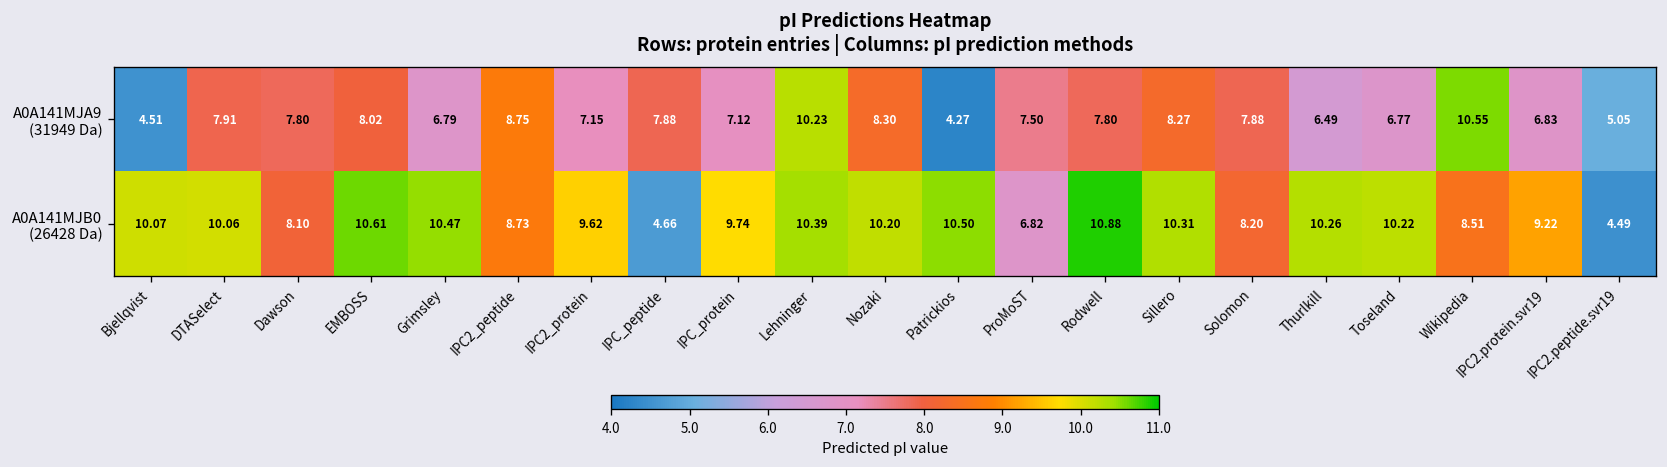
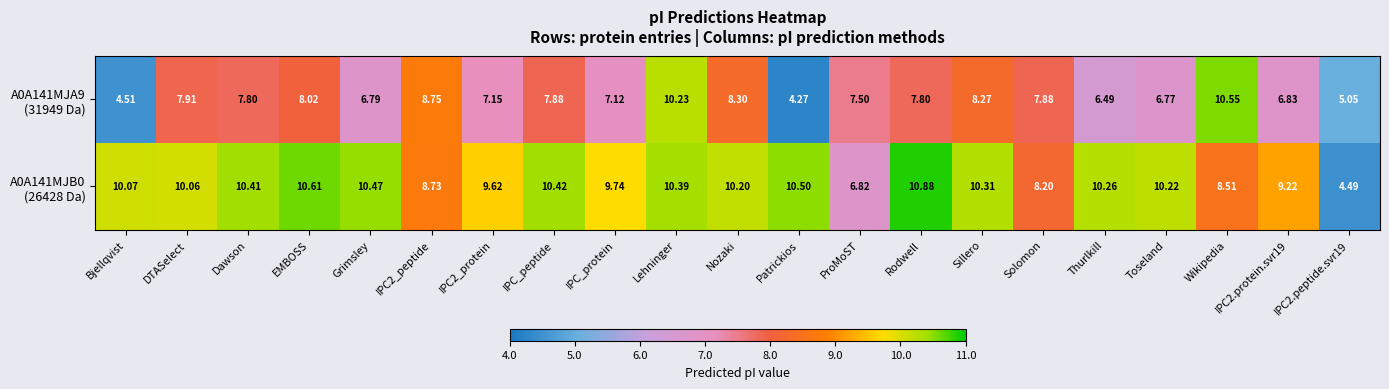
  {
    "A0A141MJA9 (31949 Da)": {
      "Bjellqvist": 4.51,
      "DTASelect": 7.91,
      "Dawson": 7.80,
      "EMBOSS": 8.02,
      "Grimsley": 6.79,
      "IPC2_peptide": 8.75,
      "IPC2_protein": 7.15,
      "IPC_peptide": 7.88,
      "IPC_protein": 7.12,
      "Lehninger": 10.23,
      "Nozaki": 8.30,
      "Patrickios": 4.27,
      "ProMoST": 7.50,
      "Rodwell": 7.80,
      "Sillero": 8.27,
      "Solomon": 7.88,
      "Thurlkill": 6.49,
      "Toseland": 6.77,
      "Wikipedia": 10.55,
      "IPC2.protein.svr19": 6.83,
      "IPC2.peptide.svr19": 5.05
    },
    "A0A141MJB0 (26428 Da)": {
      "Bjellqvist": 10.07,
      "DTASelect": 10.06,
-     "Dawson": 8.10,
+     "Dawson": 10.41,
      "EMBOSS": 10.61,
      "Grimsley": 10.47,
      "IPC2_peptide": 8.73,
      "IPC2_protein": 9.62,
-     "IPC_peptide": 4.66,
+     "IPC_peptide": 10.42,
      "IPC_protein": 9.74,
      "Lehninger": 10.39,
      "Nozaki": 10.20,
      "Patrickios": 10.50,
      "ProMoST": 6.82,
      "Rodwell": 10.88,
      "Sillero": 10.31,
      "Solomon": 8.20,
      "Thurlkill": 10.26,
      "Toseland": 10.22,
      "Wikipedia": 8.51,
      "IPC2.protein.svr19": 9.22,
      "IPC2.peptide.svr19": 4.49
    }
  }
